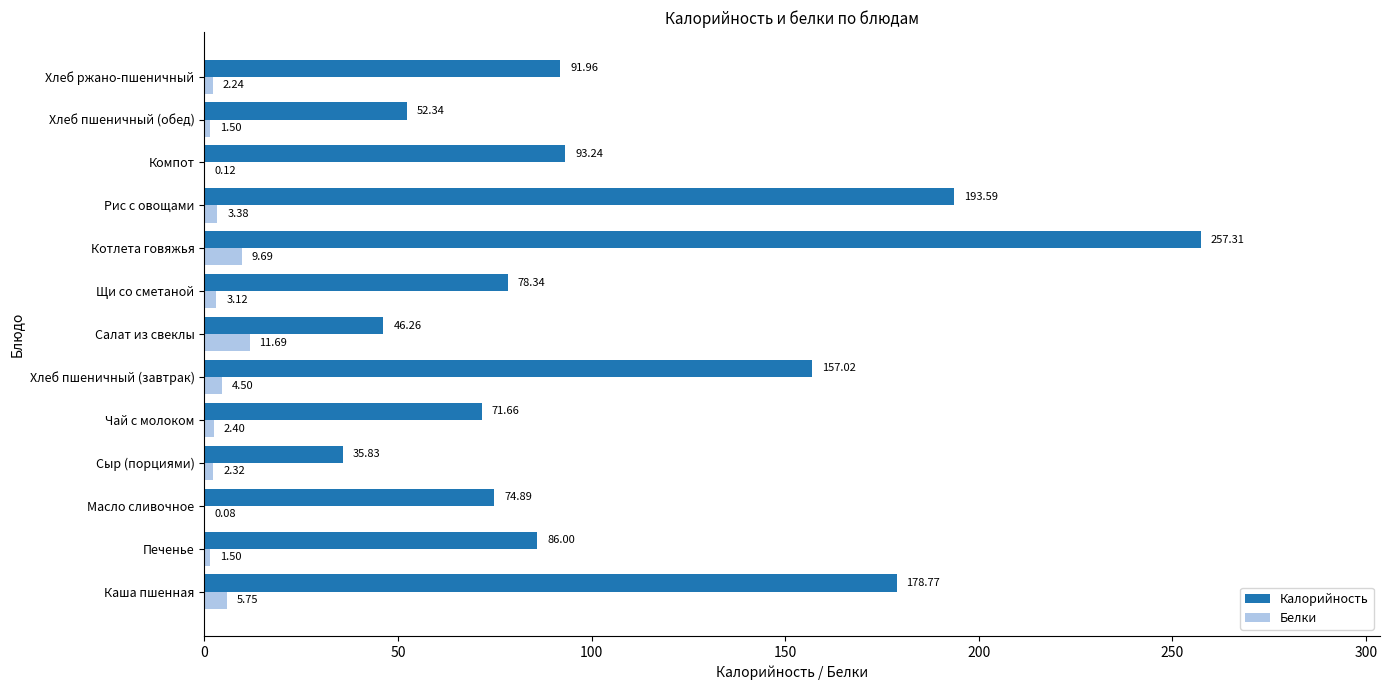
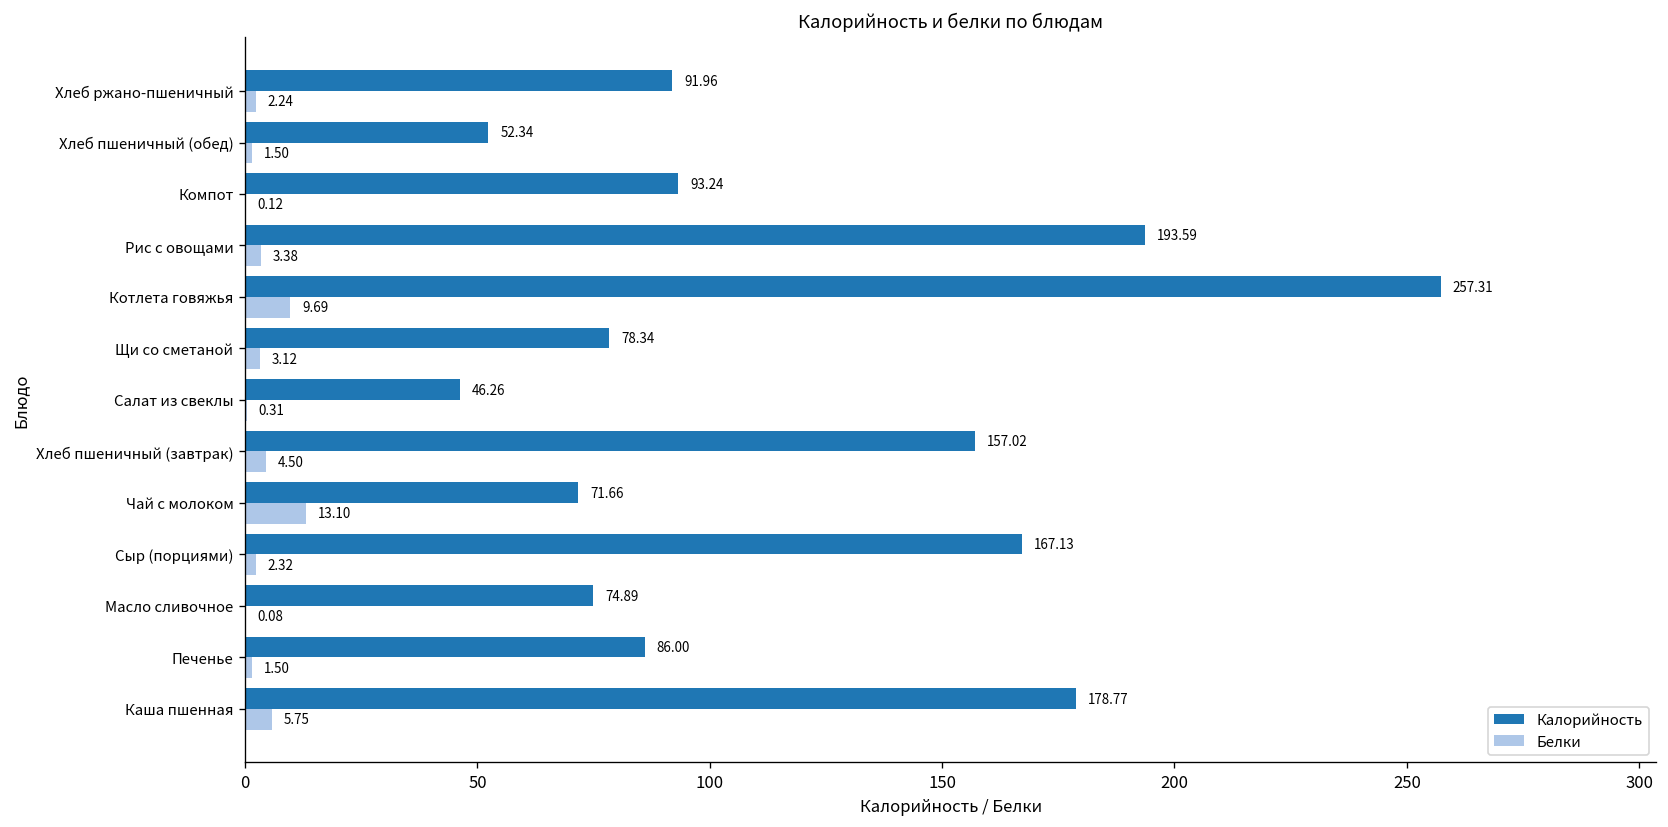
  {
    "Калорийность": {
      "Хлеб ржано-пшеничный": 91.96,
      "Хлеб пшеничный (обед)": 52.34,
      "Компот": 93.24,
      "Рис с овощами": 193.59,
      "Котлета говяжья": 257.31,
      "Щи со сметаной": 78.34,
      "Салат из свеклы": 46.26,
      "Хлеб пшеничный (завтрак)": 157.02,
      "Чай с молоком": 71.66,
-     "Сыр (порциями)": 35.83,
+     "Сыр (порциями)": 167.13,
      "Масло сливочное": 74.89,
      "Печенье": 86.00,
      "Каша пшенная": 178.77
    },
    "Белки": {
      "Хлеб ржано-пшеничный": 2.24,
      "Хлеб пшеничный (обед)": 1.50,
      "Компот": 0.12,
      "Рис с овощами": 3.38,
      "Котлета говяжья": 9.69,
      "Щи со сметаной": 3.12,
-     "Салат из свеклы": 11.69,
+     "Салат из свеклы": 0.31,
      "Хлеб пшеничный (завтрак)": 4.50,
-     "Чай с молоком": 2.40,
+     "Чай с молоком": 13.10,
      "Сыр (порциями)": 2.32,
      "Масло сливочное": 0.08,
      "Печенье": 1.50,
      "Каша пшенная": 5.75
    }
  }
